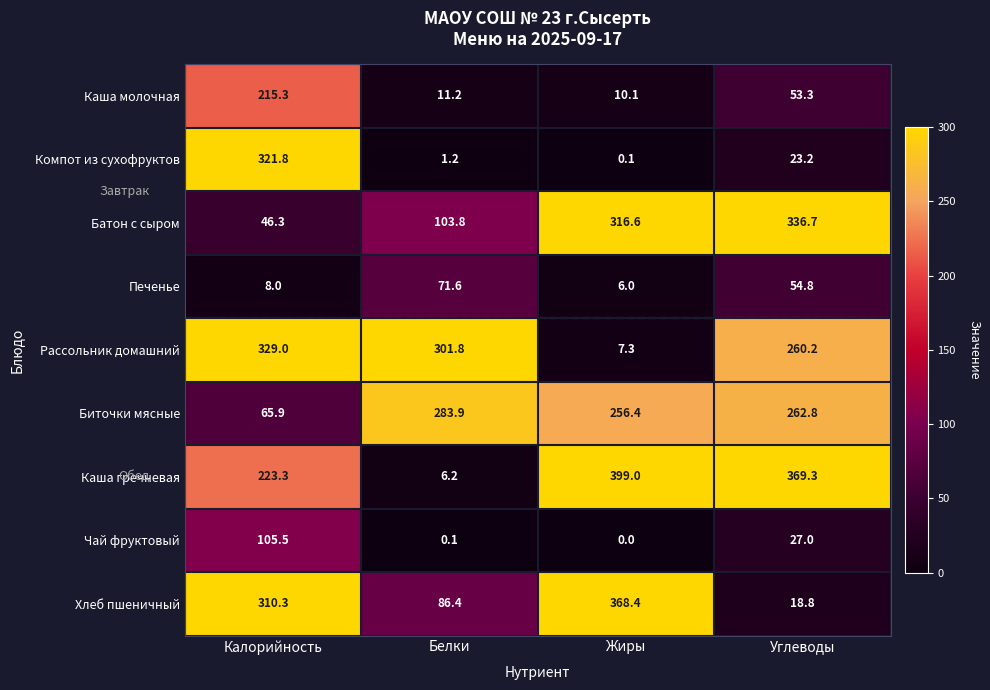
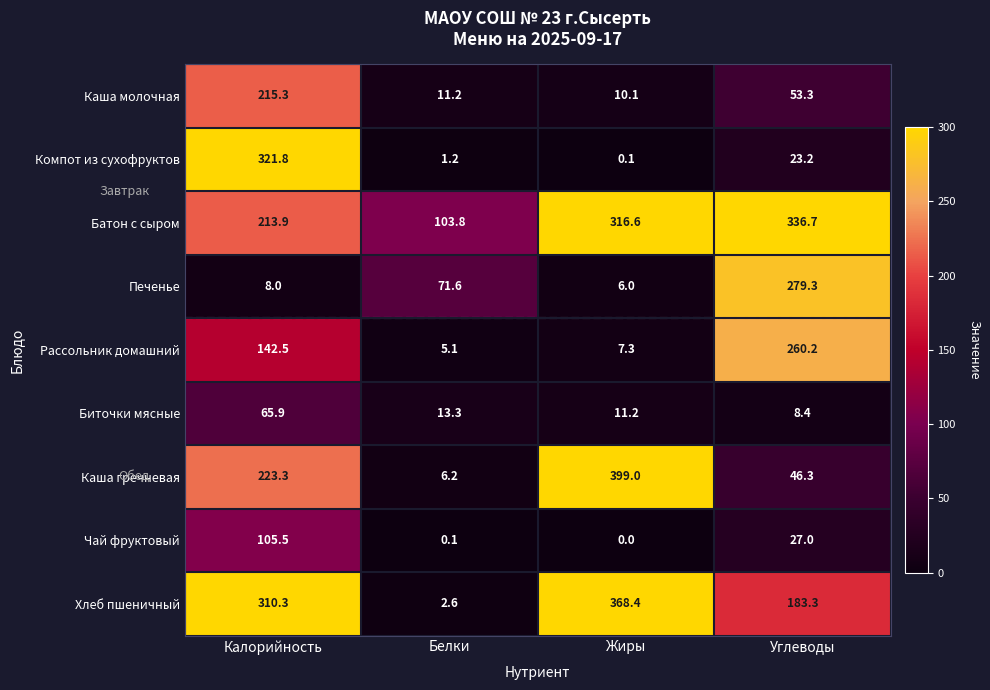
  {
    "Каша молочная": {
      "Калорийность": 215.3,
      "Белки": 11.2,
      "Жиры": 10.1,
      "Углеводы": 53.3
    },
    "Компот из сухофруктов": {
      "Калорийность": 321.8,
      "Белки": 1.2,
      "Жиры": 0.1,
      "Углеводы": 23.2
    },
    "Батон с сыром": {
-     "Калорийность": 46.3,
+     "Калорийность": 213.9,
      "Белки": 103.8,
      "Жиры": 316.6,
      "Углеводы": 336.7
    },
    "Печенье": {
      "Калорийность": 8.0,
      "Белки": 71.6,
      "Жиры": 6.0,
-     "Углеводы": 54.8
+     "Углеводы": 279.3
    },
    "Рассольник домашний": {
-     "Калорийность": 329.0,
-     "Белки": 301.8,
+     "Калорийность": 142.5,
+     "Белки": 5.1,
      "Жиры": 7.3,
      "Углеводы": 260.2
    },
    "Биточки мясные": {
      "Калорийность": 65.9,
-     "Белки": 283.9,
-     "Жиры": 256.4,
-     "Углеводы": 262.8
+     "Белки": 13.3,
+     "Жиры": 11.2,
+     "Углеводы": 8.4
    },
    "Каша гречневая": {
      "Калорийность": 223.3,
      "Белки": 6.2,
      "Жиры": 399.0,
-     "Углеводы": 369.3
+     "Углеводы": 46.3
    },
    "Чай фруктовый": {
      "Калорийность": 105.5,
      "Белки": 0.1,
      "Жиры": 0.0,
      "Углеводы": 27.0
    },
    "Хлеб пшеничный": {
      "Калорийность": 310.3,
-     "Белки": 86.4,
+     "Белки": 2.6,
      "Жиры": 368.4,
-     "Углеводы": 18.8
+     "Углеводы": 183.3
    }
  }
